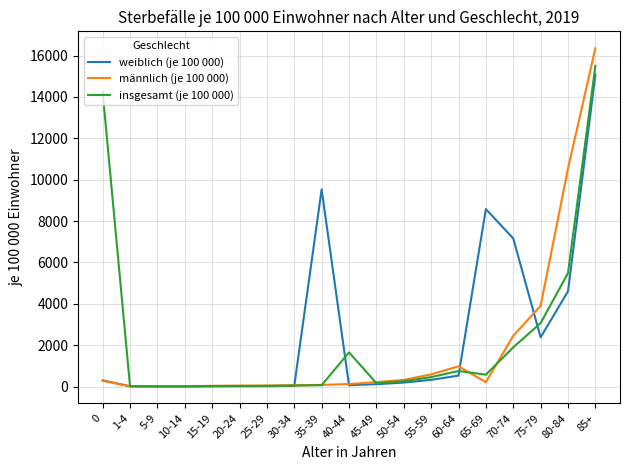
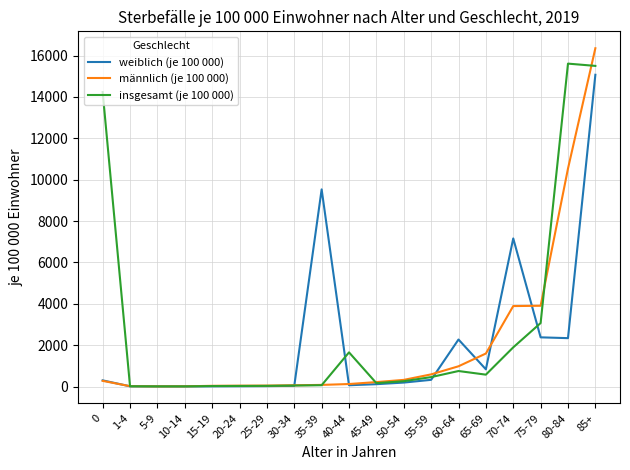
  {
    "weiblich (je 100 000)": {
      "35-39": 9500,
      "55-59": 300,
-     "60-64": 500,
-     "65-69": 8600,
+     "60-64": 2300,
+     "65-69": 800,
      "70-74": 7200,
      "75-79": 2400,
-     "80-84": 4600,
+     "80-84": 2300,
      "85+": 15100
    },
    "männlich (je 100 000)": {
      "55-59": 600,
      "60-64": 1000,
-     "65-69": 200,
-     "70-74": 2500,
+     "65-69": 1600,
+     "70-74": 3900,
      "75-79": 3900,
      "80-84": 10500,
      "85+": 16400
    },
    "insgesamt (je 100 000)": {
      "40-44": 1700,
      "55-59": 500,
      "60-64": 800,
      "65-69": 600,
      "70-74": 1900,
      "75-79": 3100,
-     "80-84": 5500,
+     "80-84": 15600,
      "85+": 15500
    }
  }
